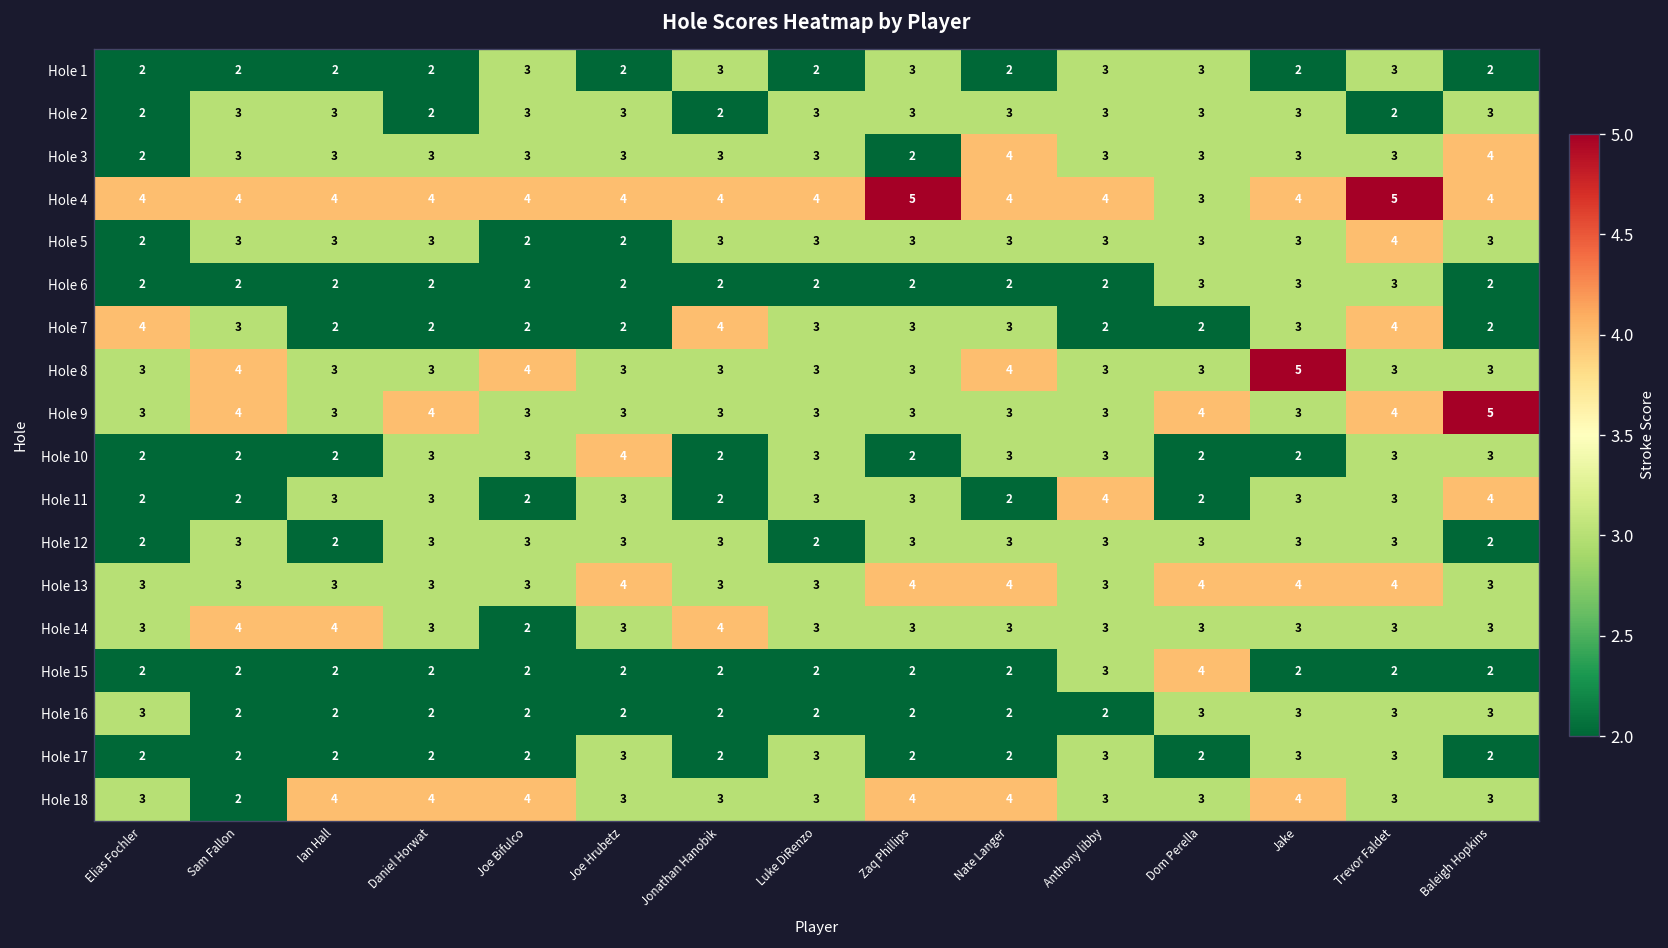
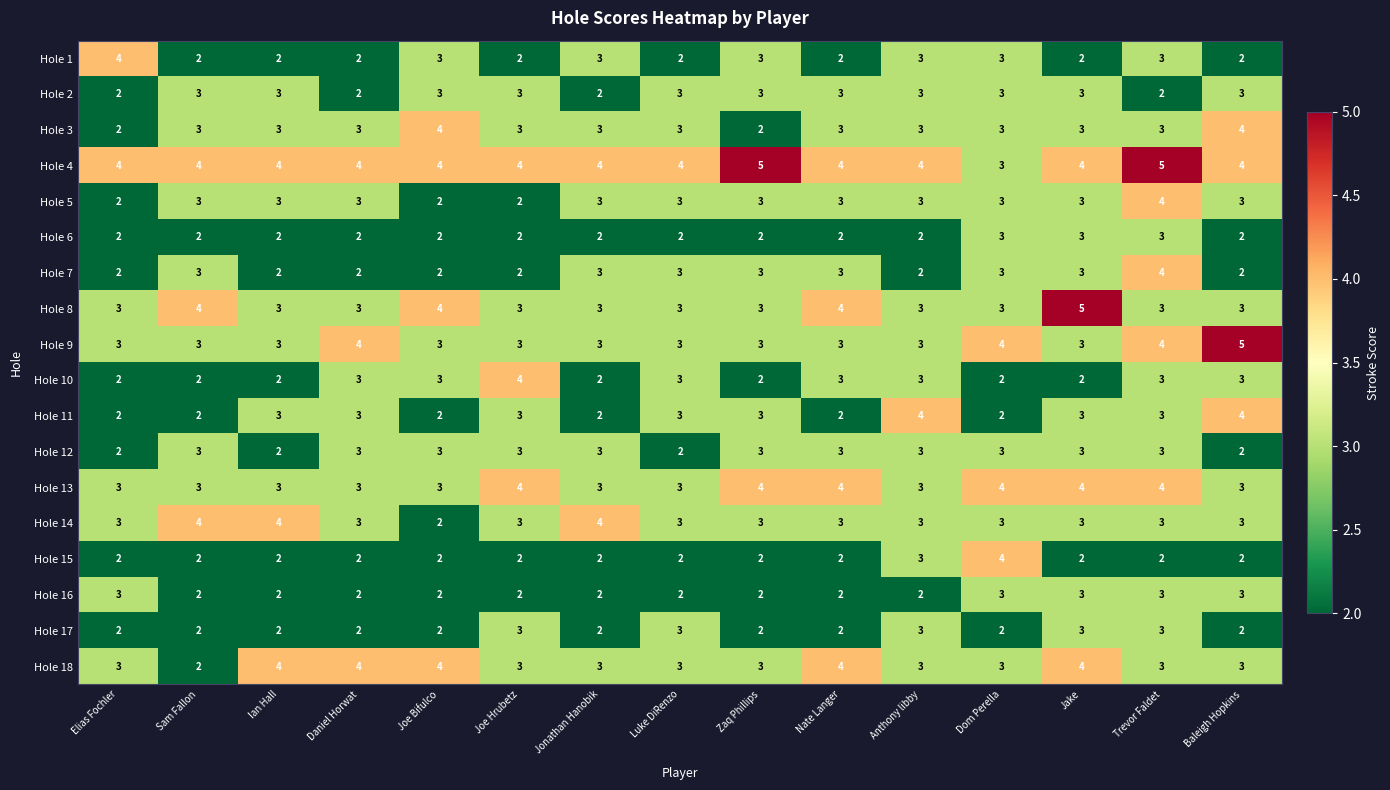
  {
    "Hole 1": {
-     "Elias Fochler": 2,
+     "Elias Fochler": 4,
      "Sam Fallon": 2,
      "Ian Hall": 2,
      "Daniel Horwat": 2,
      "Joe Bifulco": 3,
      "Joe Hrubetz": 2,
      "Jonathan Hanobik": 3,
      "Luke DiRenzo": 2,
      "Zaq Phillips": 3,
      "Nate Langer": 2,
      "Anthony libby": 3,
      "Dom Perella": 3,
      "Jake": 2,
      "Trevor Faldet": 3,
      "Baleigh Hopkins": 2
    },
    "Hole 3": {
      "Elias Fochler": 2,
      "Sam Fallon": 3,
      "Ian Hall": 3,
      "Daniel Horwat": 3,
-     "Joe Bifulco": 3,
+     "Joe Bifulco": 4,
      "Joe Hrubetz": 3,
      "Jonathan Hanobik": 3,
      "Luke DiRenzo": 3,
      "Zaq Phillips": 2,
-     "Nate Langer": 4,
+     "Nate Langer": 3,
      "Anthony libby": 3,
      "Dom Perella": 3,
      "Jake": 3,
      "Trevor Faldet": 3,
      "Baleigh Hopkins": 4
    },
    "Hole 7": {
-     "Elias Fochler": 4,
+     "Elias Fochler": 2,
      "Sam Fallon": 3,
      "Ian Hall": 2,
      "Daniel Horwat": 2,
      "Joe Bifulco": 2,
      "Joe Hrubetz": 2,
-     "Jonathan Hanobik": 4,
+     "Jonathan Hanobik": 3,
      "Luke DiRenzo": 3,
      "Zaq Phillips": 3,
      "Nate Langer": 3,
      "Anthony libby": 2,
-     "Dom Perella": 2,
+     "Dom Perella": 3,
      "Jake": 3,
      "Trevor Faldet": 4,
      "Baleigh Hopkins": 2
    },
    "Hole 9": {
      "Elias Fochler": 3,
-     "Sam Fallon": 4,
+     "Sam Fallon": 3,
      "Ian Hall": 3,
      "Daniel Horwat": 4,
      "Joe Bifulco": 3,
      "Joe Hrubetz": 3,
      "Jonathan Hanobik": 3,
      "Luke DiRenzo": 3,
      "Zaq Phillips": 3,
      "Nate Langer": 3,
      "Anthony libby": 3,
      "Dom Perella": 4,
      "Jake": 3,
      "Trevor Faldet": 4,
      "Baleigh Hopkins": 5
    },
    "Hole 18": {
      "Elias Fochler": 3,
      "Sam Fallon": 2,
      "Ian Hall": 4,
      "Daniel Horwat": 4,
      "Joe Bifulco": 4,
      "Joe Hrubetz": 3,
      "Jonathan Hanobik": 3,
      "Luke DiRenzo": 3,
-     "Zaq Phillips": 4,
+     "Zaq Phillips": 3,
      "Nate Langer": 4,
      "Anthony libby": 3,
      "Dom Perella": 3,
      "Jake": 4,
      "Trevor Faldet": 3,
      "Baleigh Hopkins": 3
    }
  }
